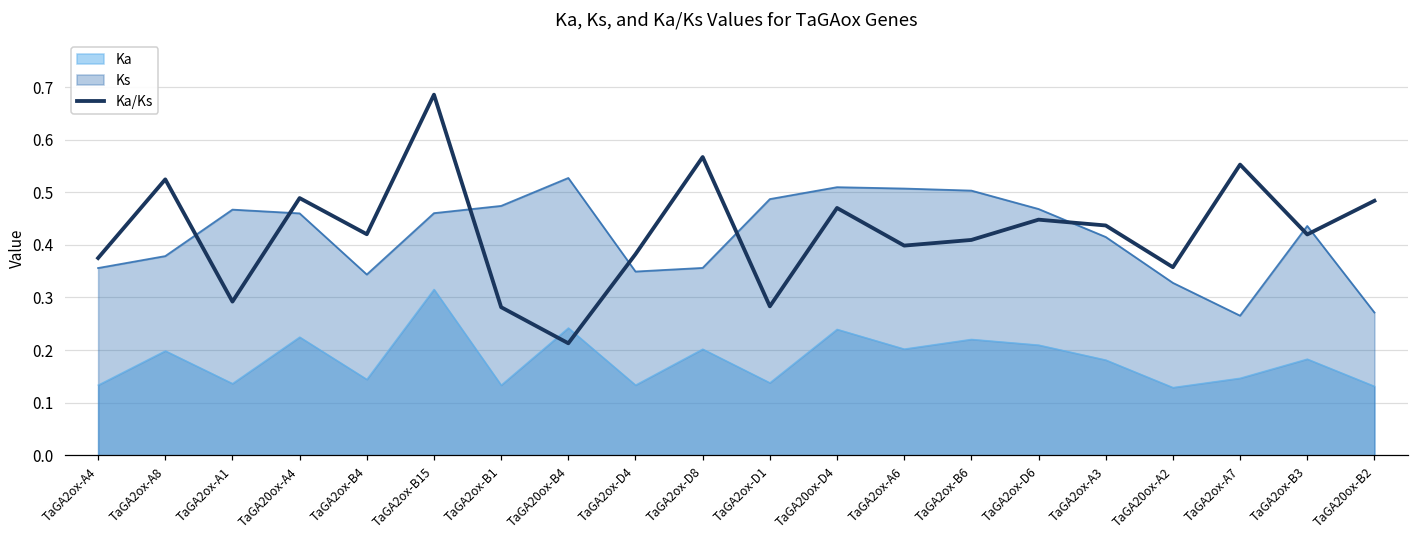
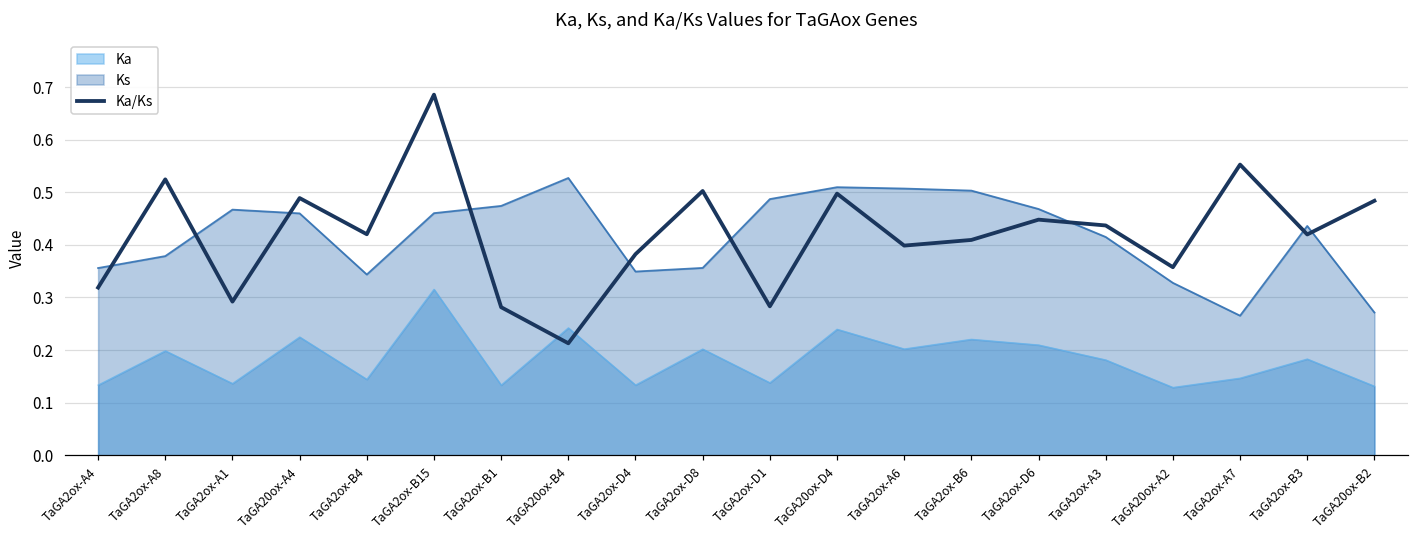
  {
    "Ka/Ks": {
-     "TaGA2ox-A4": 0.38,
+     "TaGA2ox-A4": 0.32,
      "TaGA2ox-A8": 0.52,
      "TaGA2ox-A1": 0.29,
      "TaGA20ox-A4": 0.49,
      "TaGA2ox-B4": 0.42,
      "TaGA2ox-B15": 0.69,
      "TaGA2ox-B1": 0.28,
      "TaGA20ox-B4": 0.21,
      "TaGA2ox-D4": 0.38,
-     "TaGA2ox-D8": 0.57,
+     "TaGA2ox-D8": 0.50,
      "TaGA2ox-D1": 0.28,
-     "TaGA20ox-D4": 0.47,
+     "TaGA20ox-D4": 0.50,
      "TaGA2ox-A6": 0.40,
      "TaGA2ox-B6": 0.41,
      "TaGA2ox-D6": 0.45,
      "TaGA2ox-A3": 0.44,
      "TaGA20ox-A2": 0.36,
      "TaGA2ox-A7": 0.55,
      "TaGA2ox-B3": 0.42,
      "TaGA20ox-B2": 0.48
    }
  }
